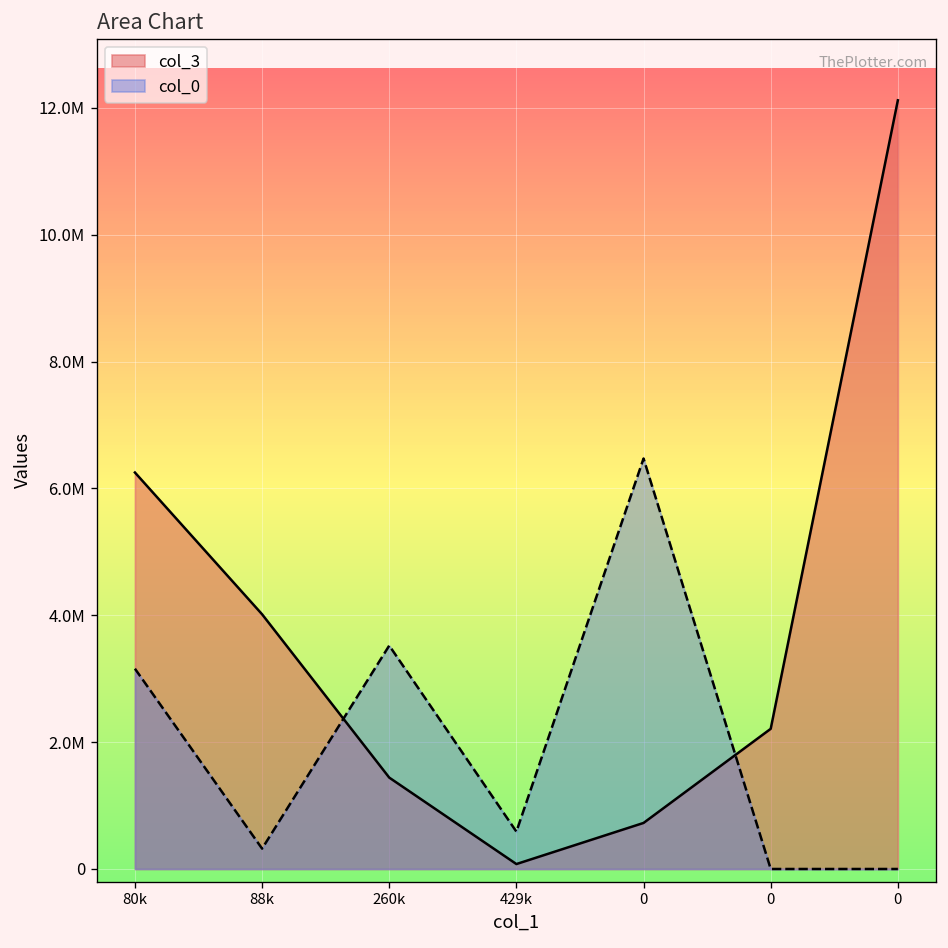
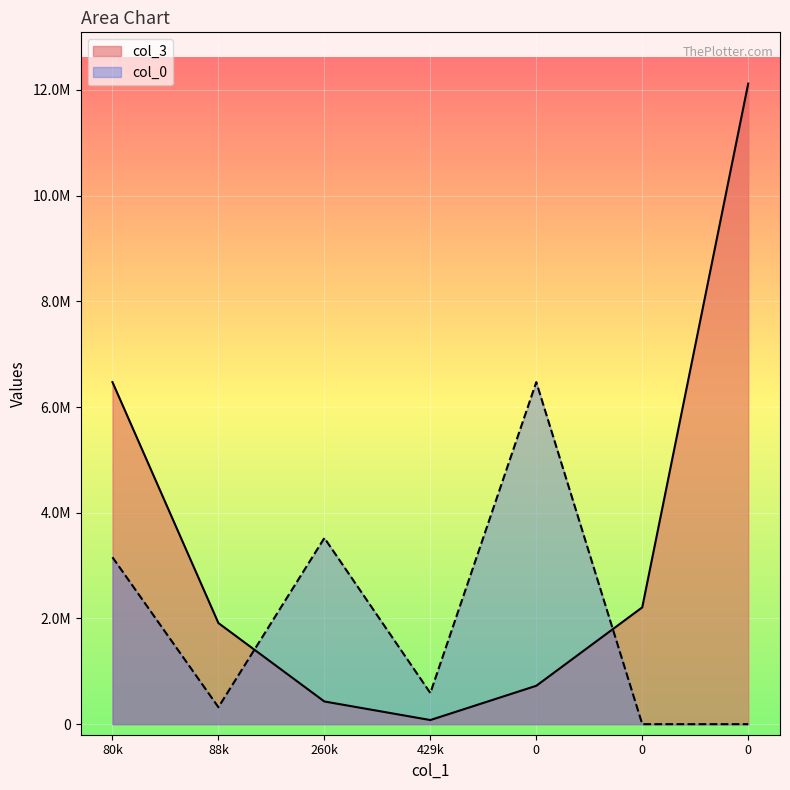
  {
    "col_3": {
-     "80k": 6300000,
-     "88k": 4000000,
-     "260k": 1400000,
+     "80k": 6500000,
+     "88k": 1900000,
+     "260k": 400000,
      "429k": 100000
    },
    "col_0": {
      "80k": 3200000,
      "88k": 300000,
      "260k": 3500000,
      "429k": 600000
    }
  }
